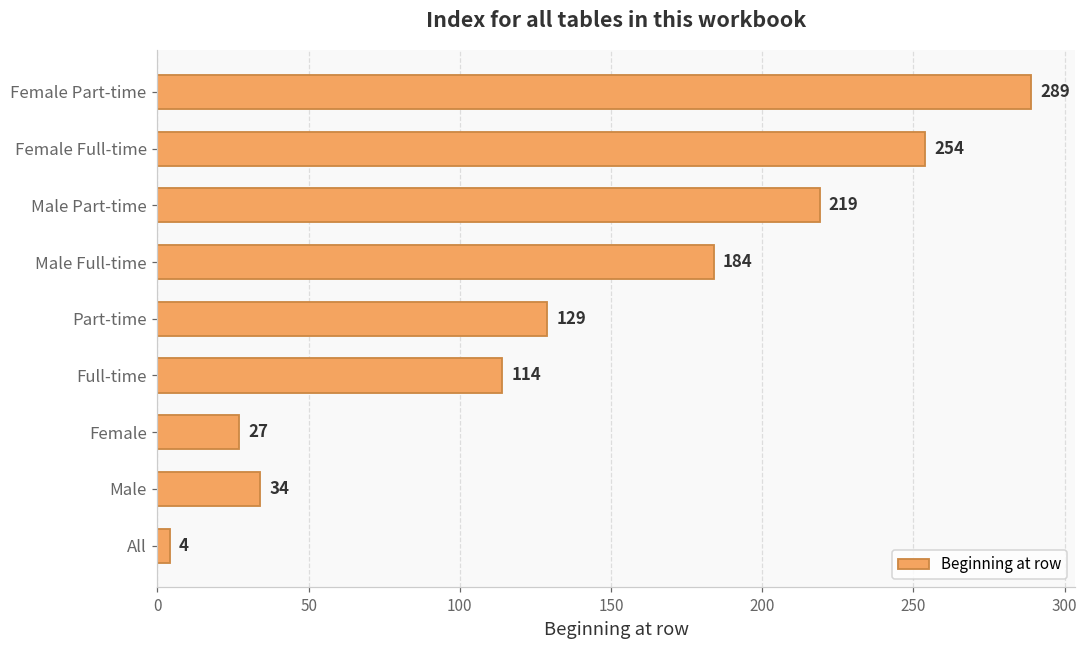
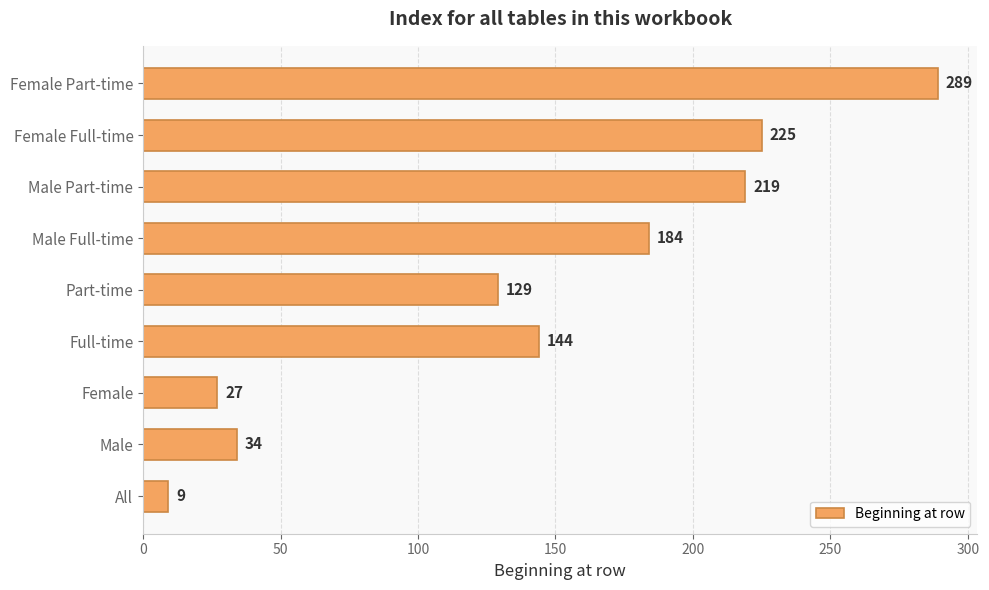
  {
    "Female Part-time": 289,
-   "Female Full-time": 254,
+   "Female Full-time": 225,
    "Male Part-time": 219,
    "Male Full-time": 184,
    "Part-time": 129,
-   "Full-time": 114,
+   "Full-time": 144,
    "Female": 27,
    "Male": 34,
-   "All": 4
+   "All": 9
  }
